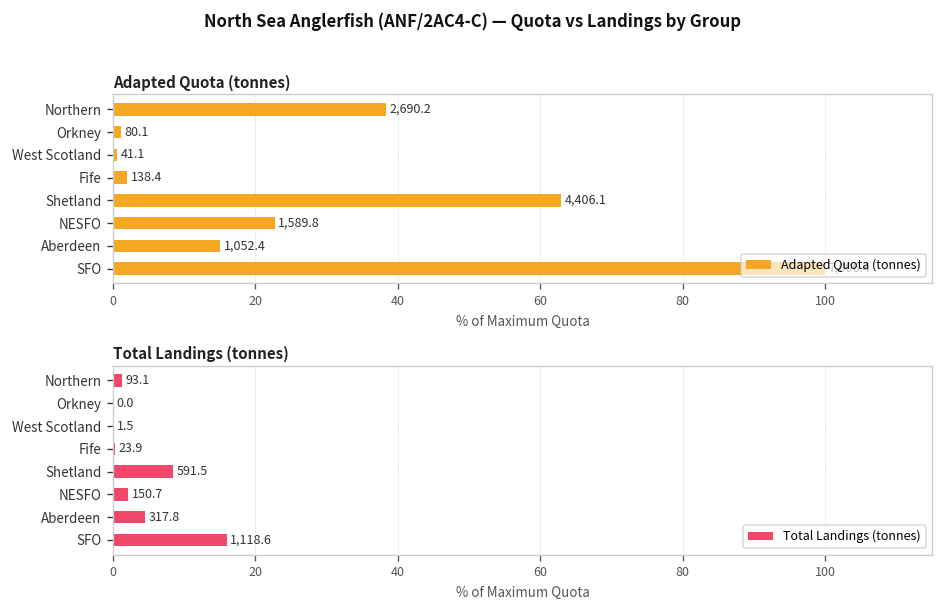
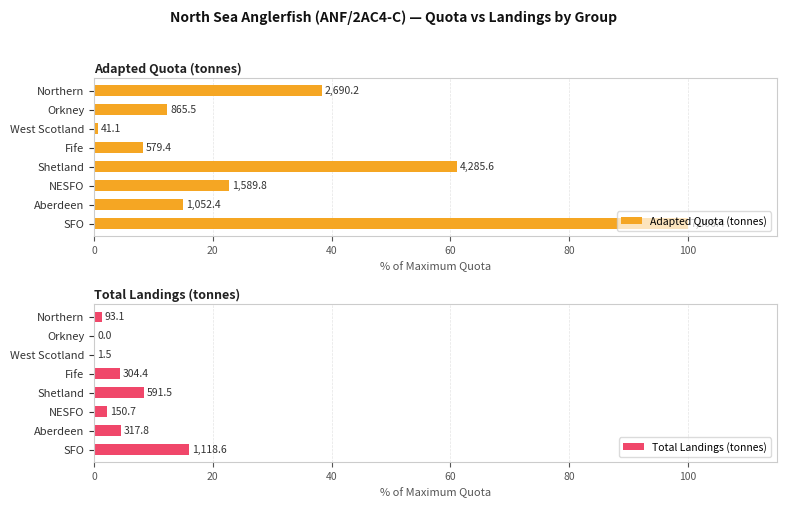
  {
    "Adapted Quota (tonnes)": {
-     "Orkney": "80.1",
-     "Fife": "138.4",
-     "Shetland": "4,406.1"
+     "Orkney": "865.5",
+     "Fife": "579.4",
+     "Shetland": "4,285.6"
    },
    "Total Landings (tonnes)": {
      "Orkney": "0.0",
-     "Fife": "23.9"
+     "Fife": "304.4"
    }
  }
